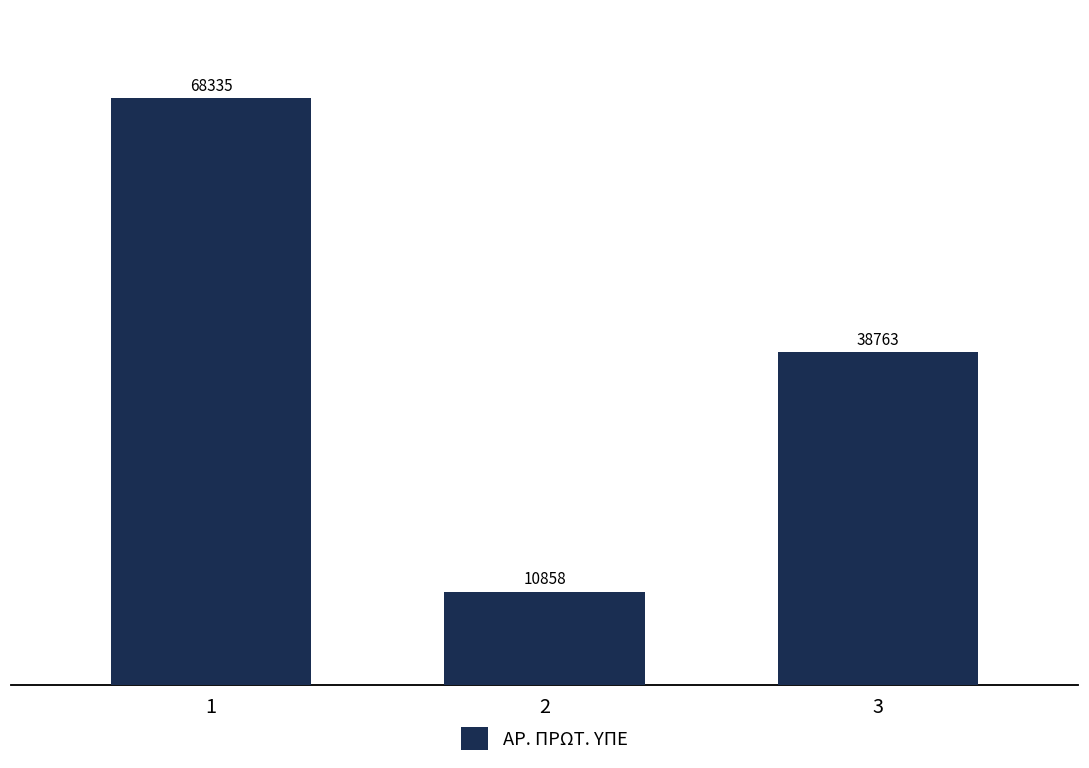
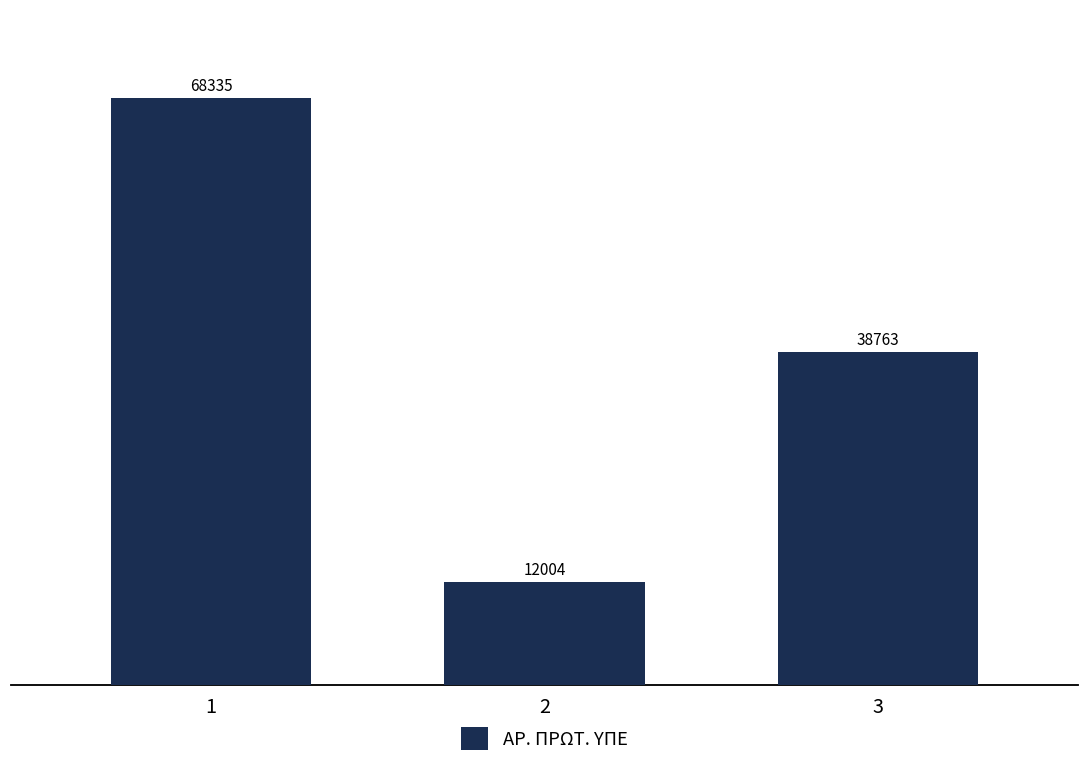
  {
    "1": 68335,
-   "2": 10858,
+   "2": 12004,
    "3": 38763
  }
